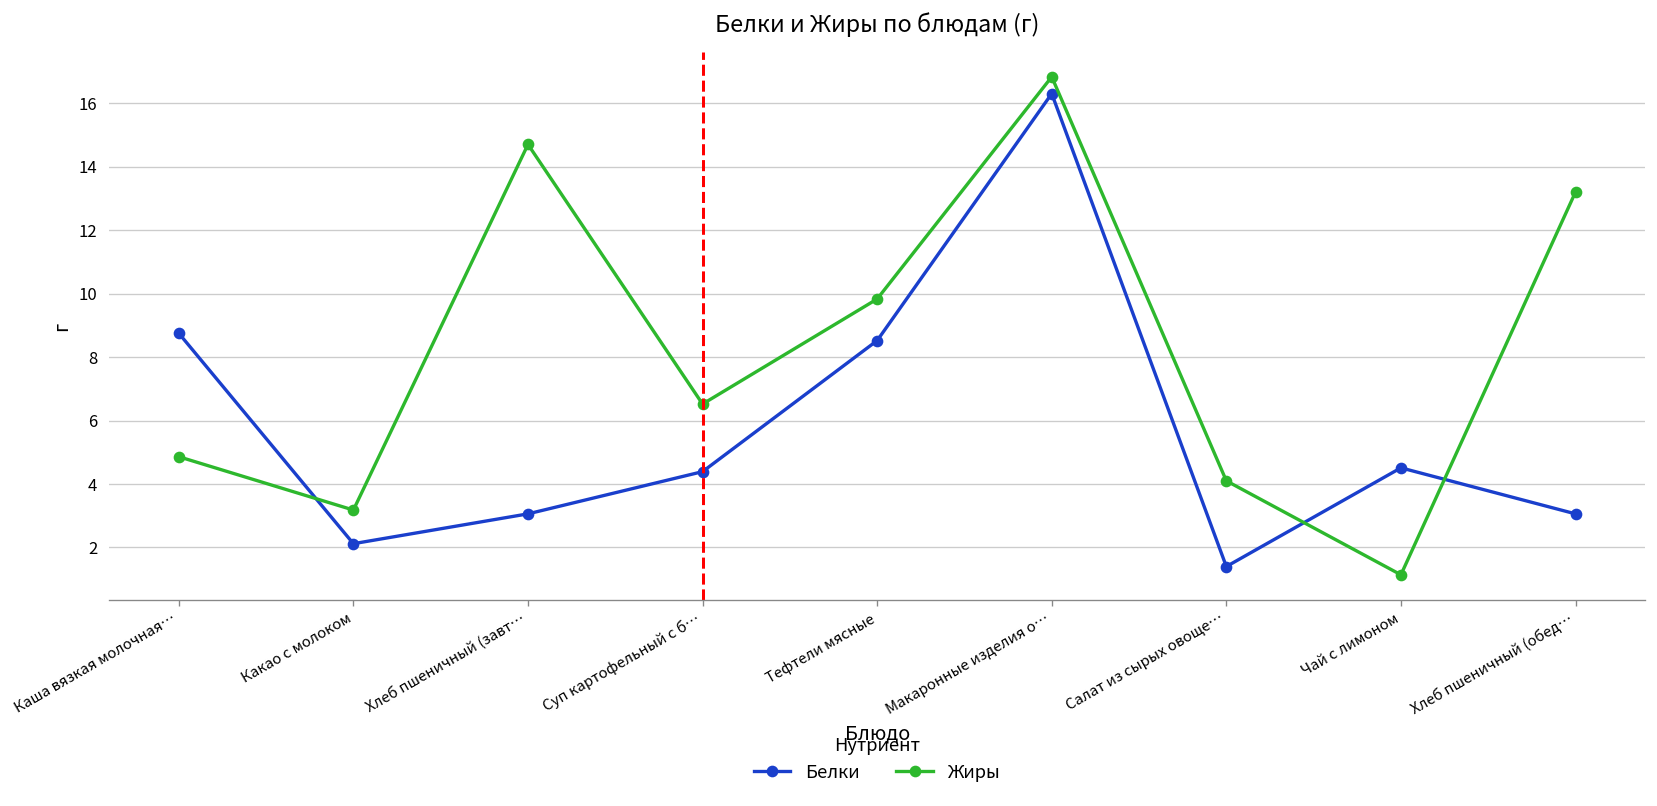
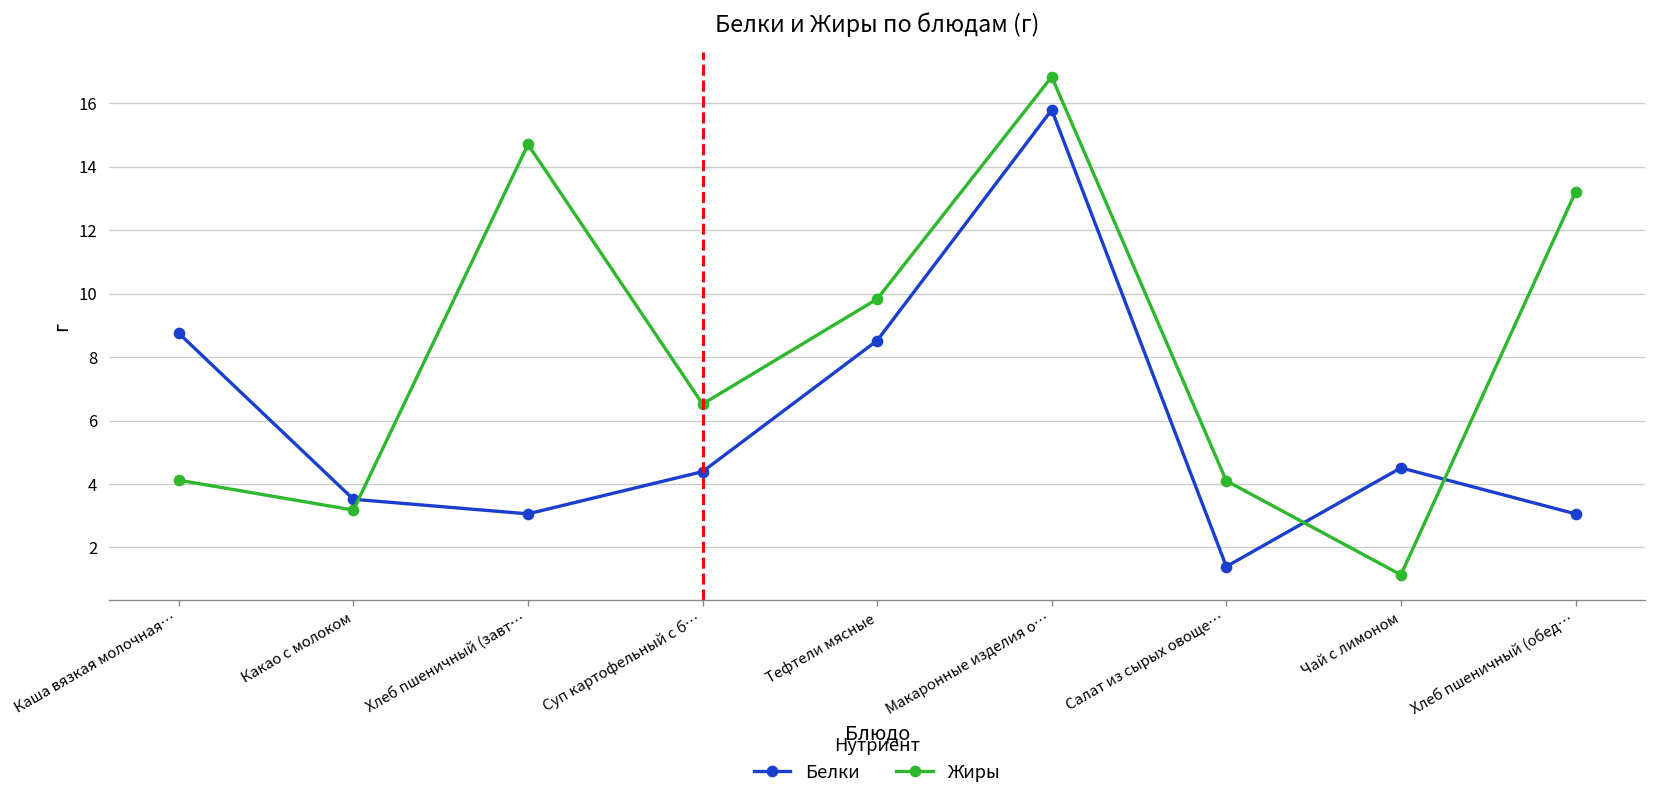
  {
    "Белки": {
      "Каша вязкая молочная…": 8.8,
-     "Какао с молоком": 2.1,
+     "Какао с молоком": 3.5,
      "Хлеб пшеничный (завт…": 3.1,
      "Суп картофельный с б…": 4.4,
      "Тефтели мясные": 8.5,
-     "Макаронные изделия о…": 16.3,
+     "Макаронные изделия о…": 15.8,
      "Салат из сырых овоще…": 1.4,
      "Чай с лимоном": 4.5,
      "Хлеб пшеничный (обед…": 3.1
    },
    "Жиры": {
-     "Каша вязкая молочная…": 4.9,
+     "Каша вязкая молочная…": 4.1,
      "Какао с молоком": 3.2,
      "Хлеб пшеничный (завт…": 14.7,
      "Суп картофельный с б…": 6.5,
      "Тефтели мясные": 9.8,
      "Макаронные изделия о…": 16.8,
      "Салат из сырых овоще…": 4.1,
      "Чай с лимоном": 1.1,
      "Хлеб пшеничный (обед…": 13.2
    }
  }
